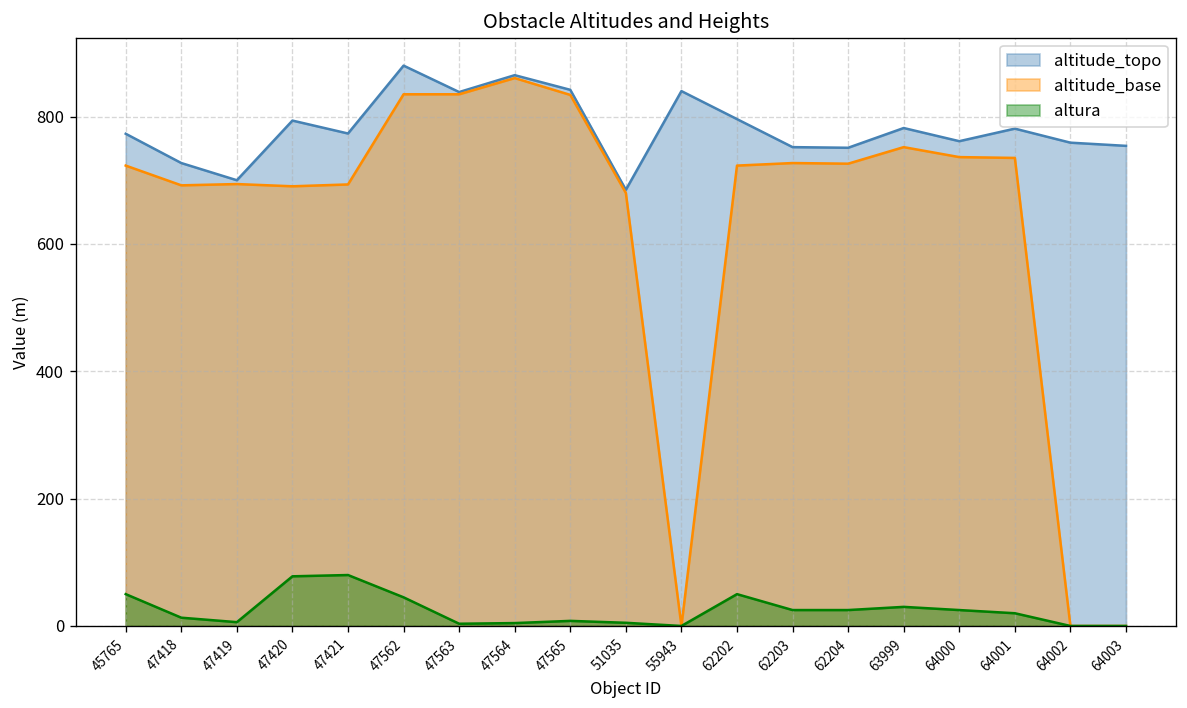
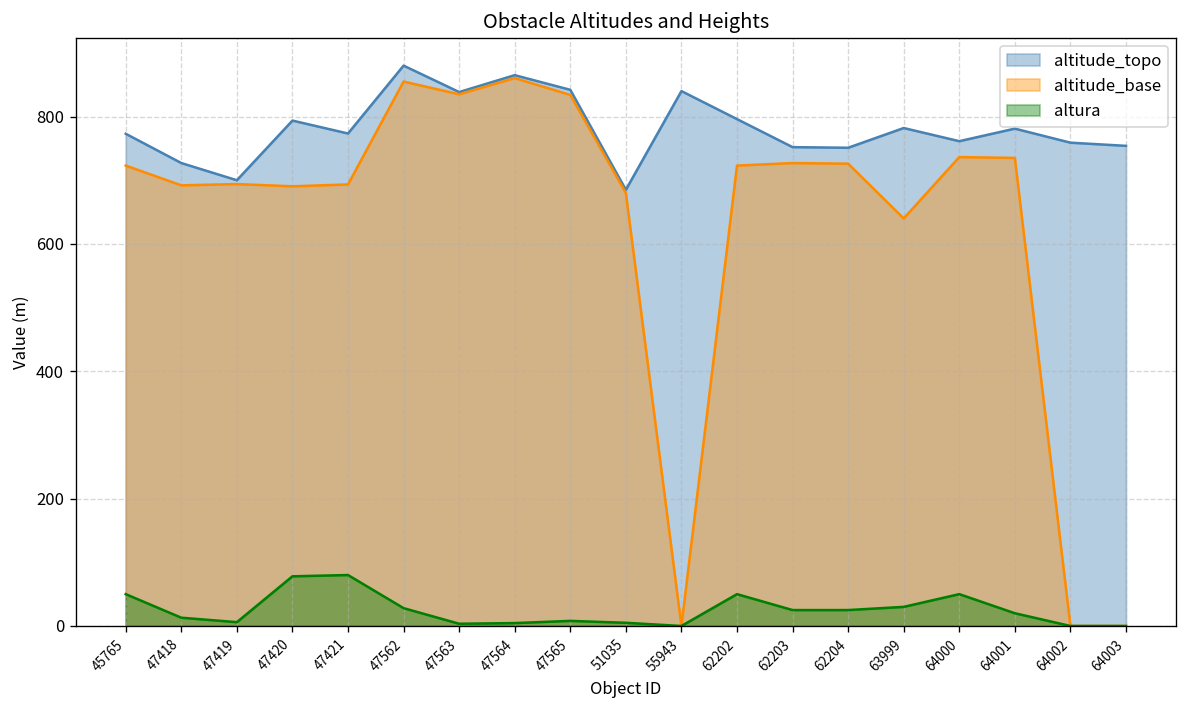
  {
    "altitude_topo": {
      "45765": 770,
      "47418": 730,
      "47419": 700,
      "47420": 790,
      "47421": 770,
      "47562": 880,
      "47565": 840,
      "51035": 690,
      "55943": 840,
      "62202": 800,
      "62203": 750,
      "62204": 750,
      "63999": 780,
      "64000": 760,
      "64001": 780,
      "64002": 760,
      "64003": 750
    },
    "altitude_base": {
      "45765": 720,
      "47418": 690,
      "47419": 690,
      "47420": 690,
      "47421": 690,
-     "47562": 840,
+     "47562": 860,
      "47565": 830,
      "51035": 680,
      "62202": 720,
      "62203": 730,
      "62204": 730,
-     "63999": 750,
+     "63999": 640,
      "64000": 740,
      "64001": 740
    },
    "altura": {
      "45765": 50,
      "47418": 10,
      "47419": 10,
      "47420": 80,
      "47421": 80,
-     "47562": 50,
+     "47562": 30,
      "47563": 0,
      "47564": 0,
      "47565": 10,
      "51035": 10,
      "62202": 50,
      "62203": 30,
      "62204": 30,
      "63999": 30,
-     "64000": 30,
+     "64000": 50,
      "64001": 20
    }
  }
